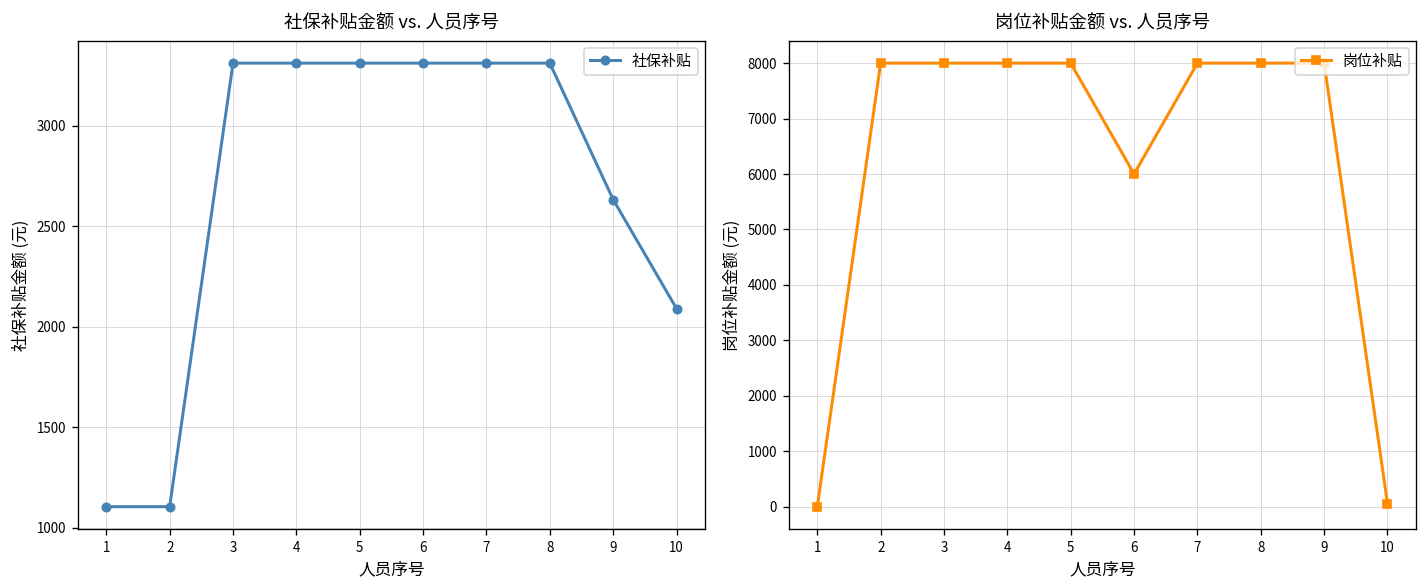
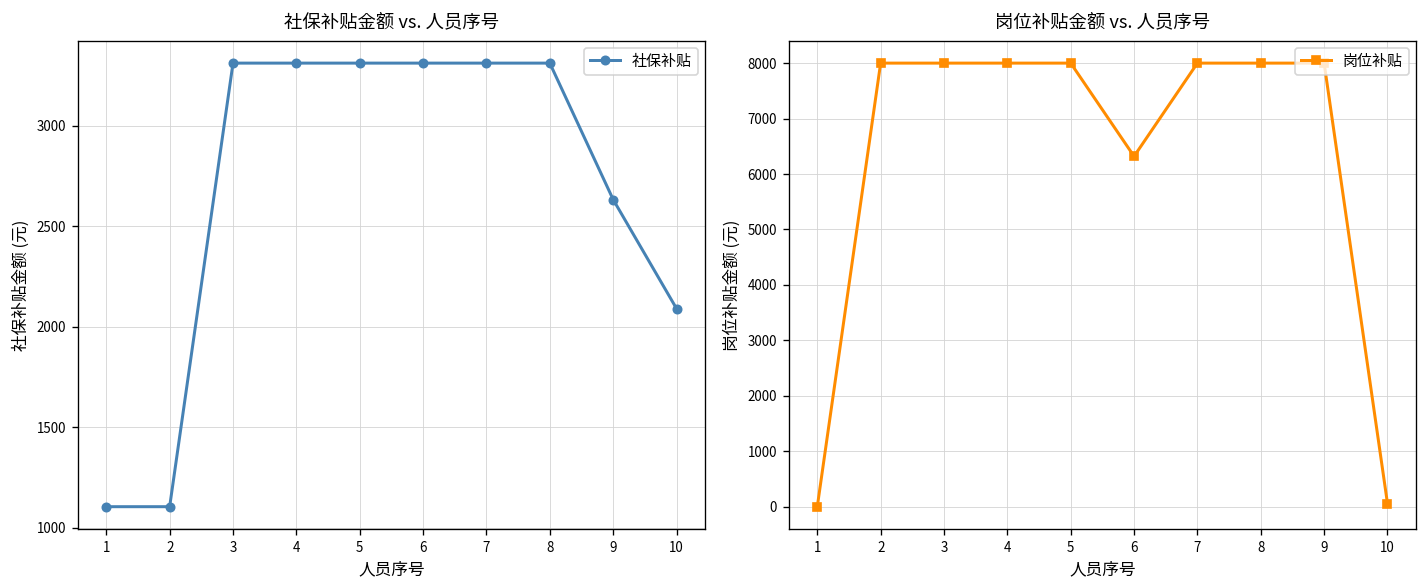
  {
    "社保补贴金额 vs. 人员序号": {
      "1": 1100,
      "2": 1100,
      "3": 3310,
      "4": 3310,
      "5": 3310,
      "6": 3310,
      "7": 3310,
      "8": 3310,
      "9": 2630,
      "10": 2090
    },
    "岗位补贴金额 vs. 人员序号": {
      "1": 0,
      "2": 8000,
      "3": 8000,
      "4": 8000,
      "5": 8000,
-     "6": 6000,
+     "6": 6300,
      "7": 8000,
      "8": 8000,
      "10": 100
    }
  }
